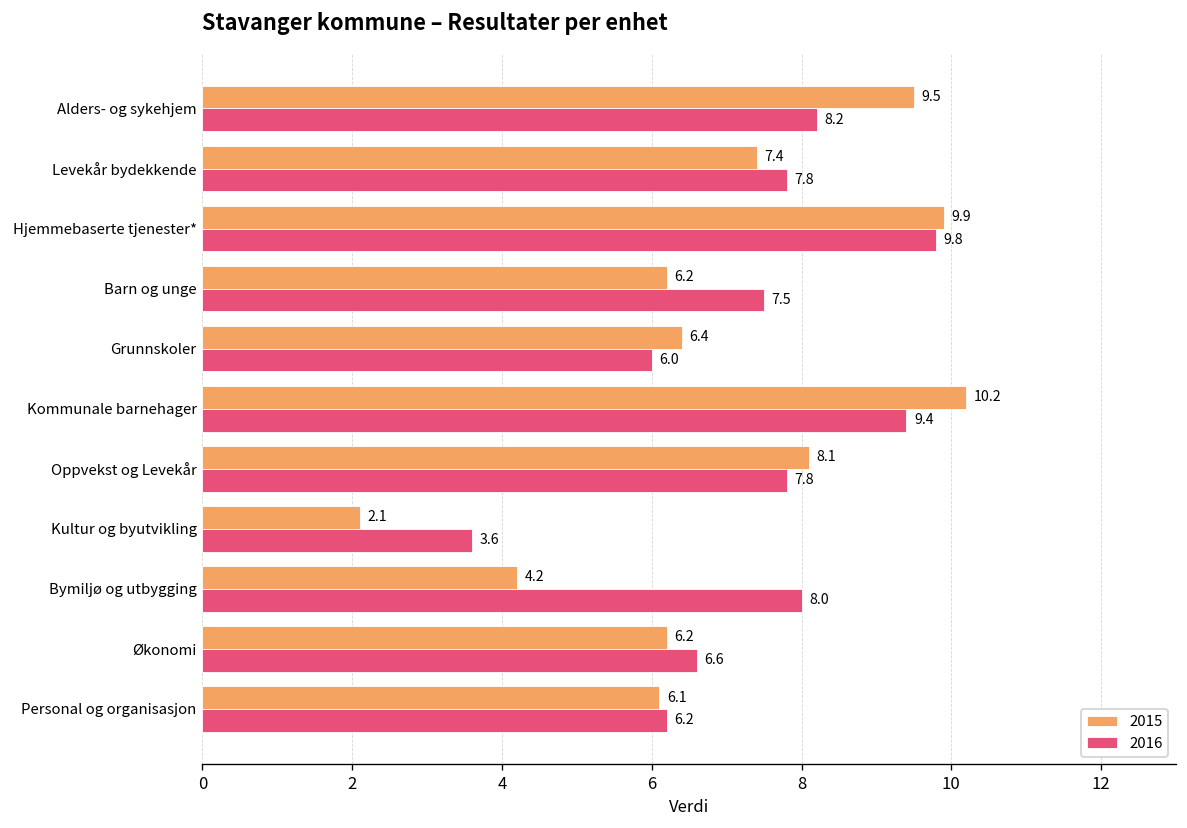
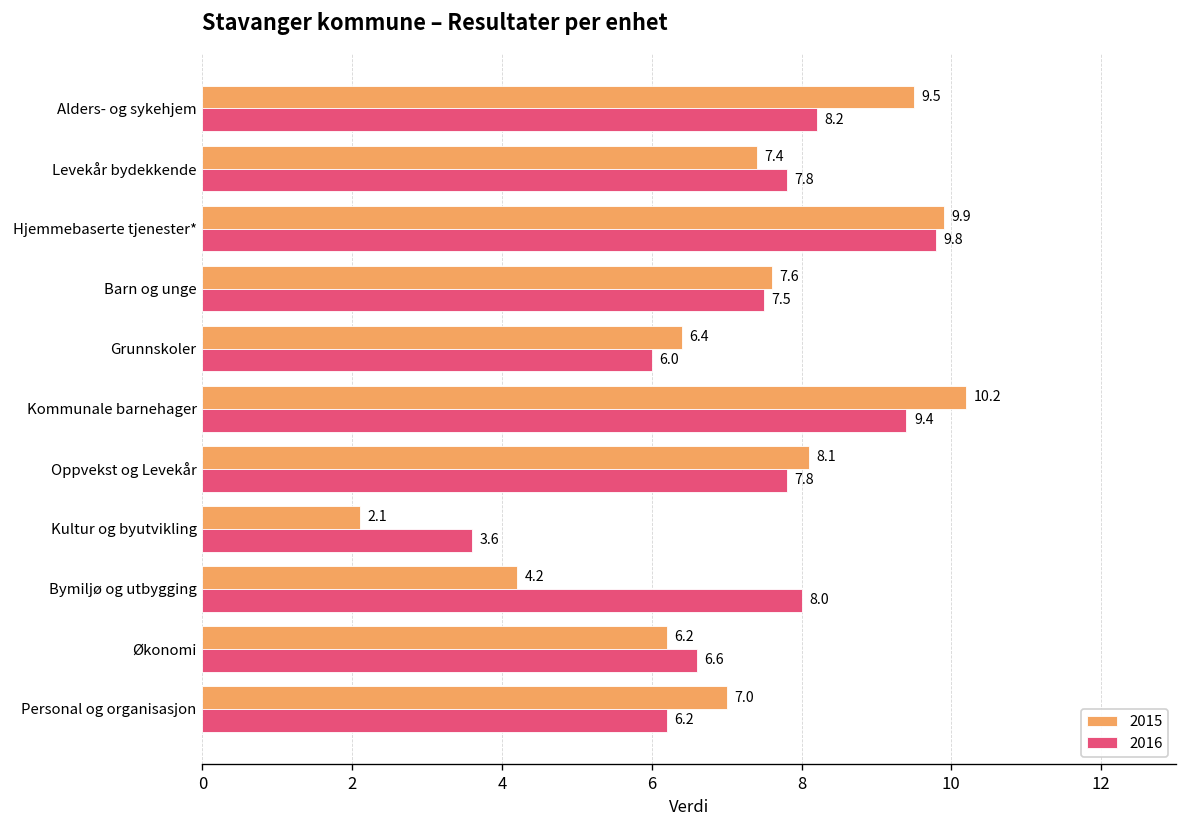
  {
    "2015": {
      "Alders- og sykehjem": 9.5,
      "Levekår bydekkende": 7.4,
      "Hjemmebaserte tjenester*": 9.9,
-     "Barn og unge": 6.2,
+     "Barn og unge": 7.6,
      "Grunnskoler": 6.4,
      "Kommunale barnehager": 10.2,
      "Oppvekst og Levekår": 8.1,
      "Kultur og byutvikling": 2.1,
      "Bymiljø og utbygging": 4.2,
      "Økonomi": 6.2,
-     "Personal og organisasjon": 6.1
+     "Personal og organisasjon": 7.0
    },
    "2016": {
      "Alders- og sykehjem": 8.2,
      "Levekår bydekkende": 7.8,
      "Hjemmebaserte tjenester*": 9.8,
      "Barn og unge": 7.5,
      "Grunnskoler": 6.0,
      "Kommunale barnehager": 9.4,
      "Oppvekst og Levekår": 7.8,
      "Kultur og byutvikling": 3.6,
      "Bymiljø og utbygging": 8.0,
      "Økonomi": 6.6,
      "Personal og organisasjon": 6.2
    }
  }
